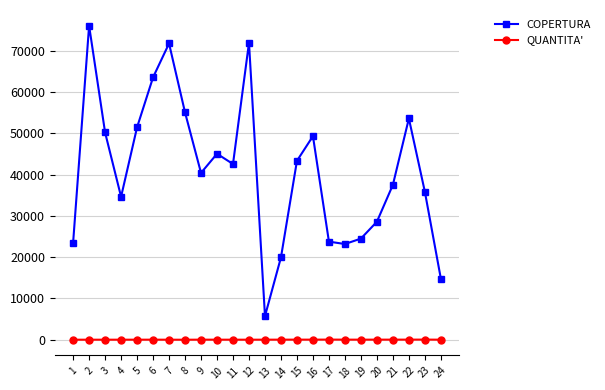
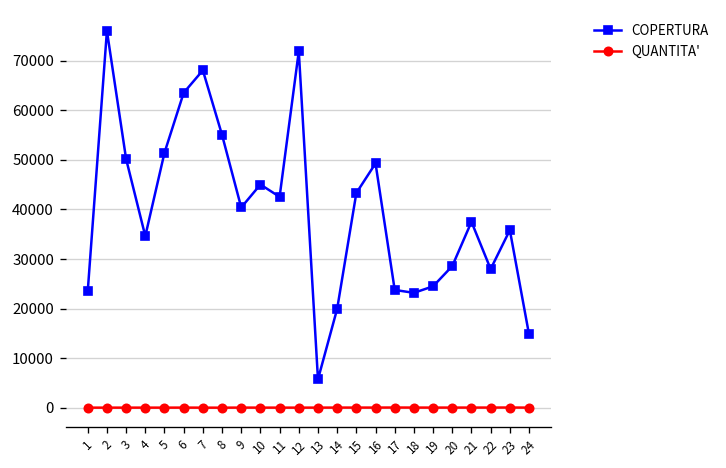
  {
    "COPERTURA": {
      "1": 23000,
      "2": 76000,
      "3": 50000,
      "4": 35000,
      "5": 51000,
      "6": 64000,
-     "7": 72000,
+     "7": 68000,
      "8": 55000,
      "9": 40000,
      "10": 45000,
      "11": 43000,
      "12": 72000,
      "13": 6000,
      "14": 20000,
      "15": 43000,
      "16": 49000,
      "17": 24000,
      "18": 23000,
      "19": 24000,
      "20": 29000,
      "21": 38000,
-     "22": 54000,
+     "22": 28000,
      "23": 36000,
      "24": 15000
    },
    "QUANTITA'": {
      "1": 0,
      "2": 0,
      "3": 0,
      "4": 0,
      "5": 0,
      "6": 0,
      "7": 0,
      "8": 0,
      "9": 0,
      "10": 0,
      "11": 0,
      "12": 0,
      "13": 0,
      "14": 0,
      "15": 0,
      "16": 0,
      "17": 0,
      "18": 0,
      "19": 0,
      "20": 0,
      "21": 0,
      "22": 0,
      "23": 0,
      "24": 0
    }
  }
